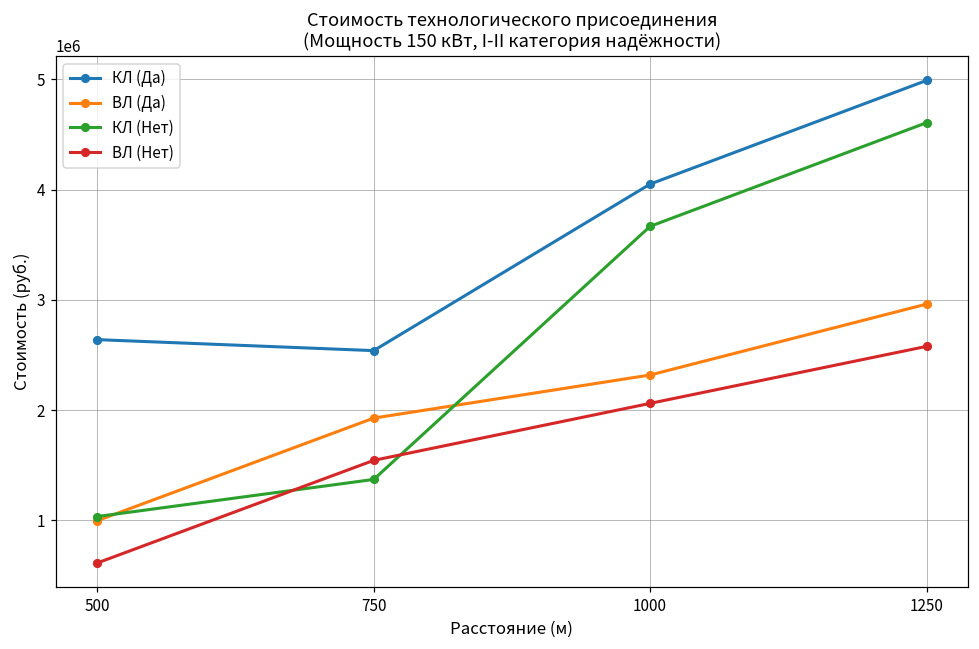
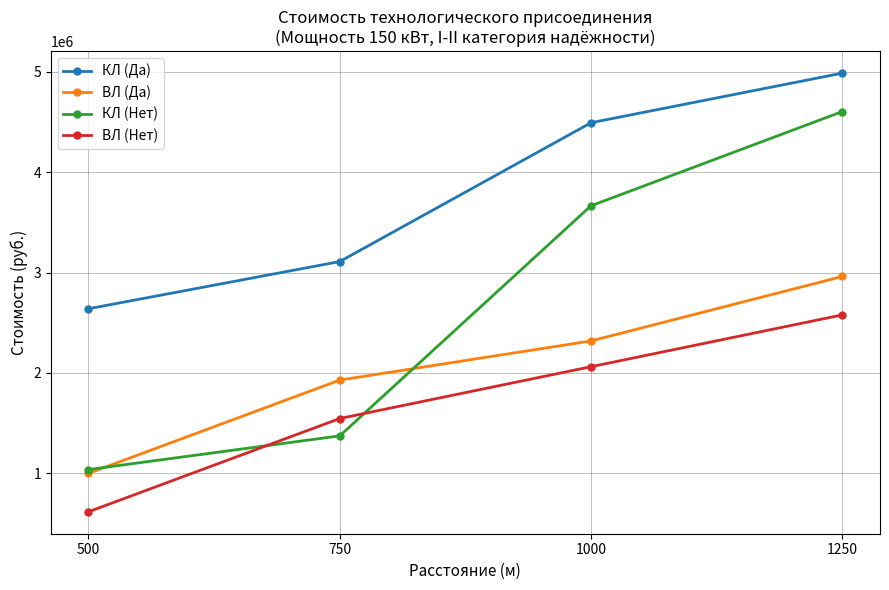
  {
    "КЛ (Да)": {
      "500": 2640000,
-     "750": 2540000,
-     "1000": 4050000,
+     "750": 3110000,
+     "1000": 4490000,
      "1250": 4990000
    },
    "ВЛ (Да)": {
      "500": 1000000,
      "750": 1930000,
      "1000": 2320000,
      "1250": 2960000
    },
    "КЛ (Нет)": {
      "500": 1040000,
      "750": 1370000,
      "1000": 3670000,
      "1250": 4610000
    },
    "ВЛ (Нет)": {
      "500": 610000,
      "750": 1540000,
      "1000": 2060000,
      "1250": 2580000
    }
  }
